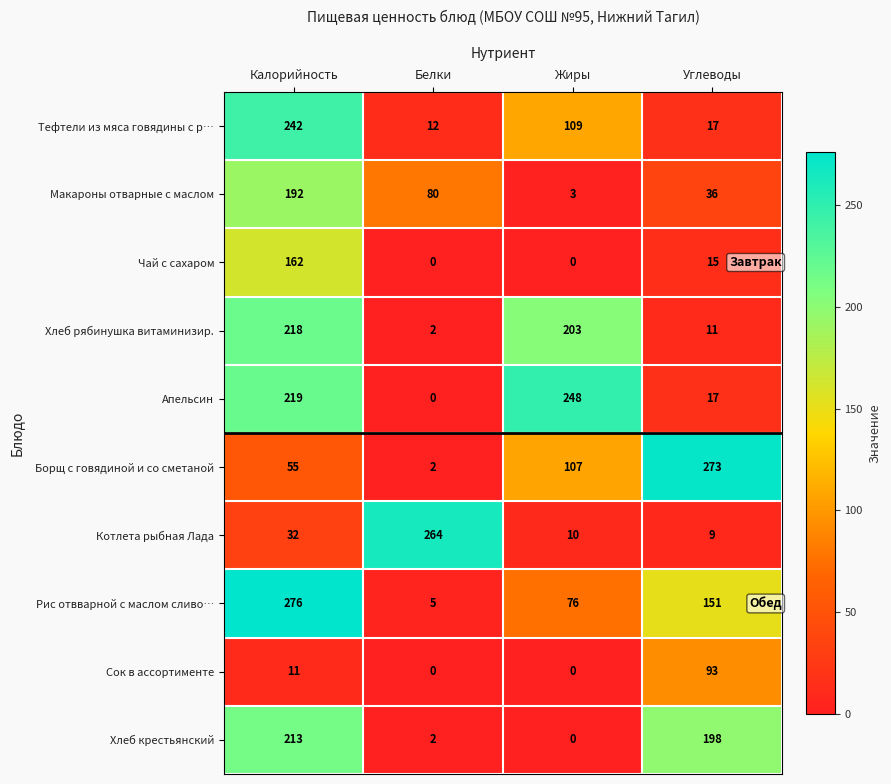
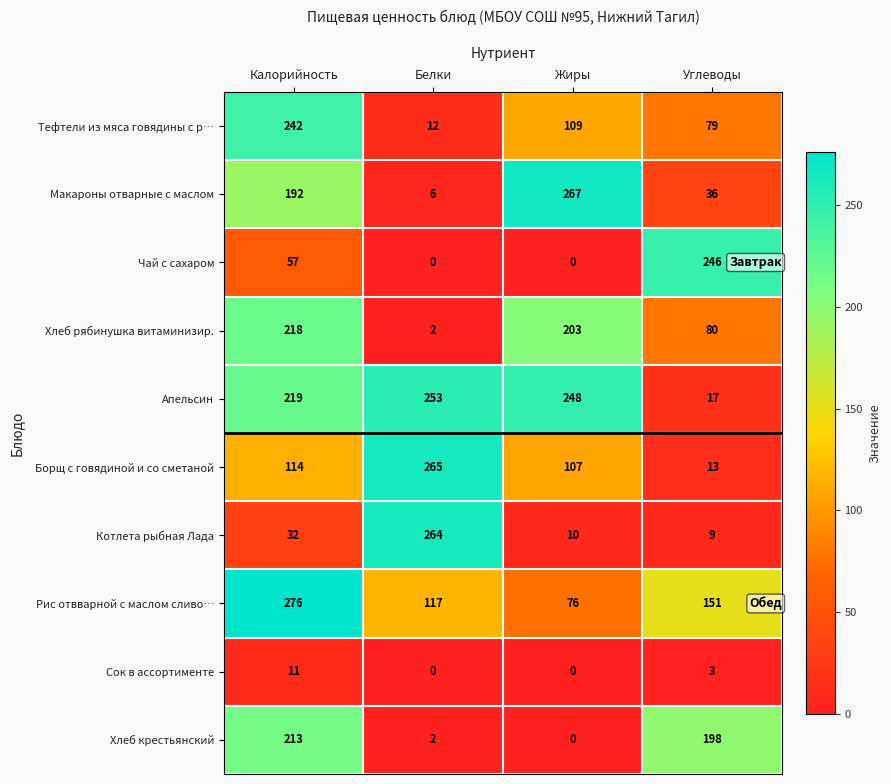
  {
    "Тефтели из мяса говядины с р…": {
      "Калорийность": 242,
      "Белки": 12,
      "Жиры": 109,
-     "Углеводы": 17
+     "Углеводы": 79
    },
    "Макароны отварные с маслом": {
      "Калорийность": 192,
-     "Белки": 80,
-     "Жиры": 3,
+     "Белки": 6,
+     "Жиры": 267,
      "Углеводы": 36
    },
    "Чай с сахаром": {
-     "Калорийность": 162,
+     "Калорийность": 57,
      "Белки": 0,
      "Жиры": 0,
-     "Углеводы": 15
+     "Углеводы": 246
    },
    "Хлеб рябинушка витаминизир.": {
      "Калорийность": 218,
      "Белки": 2,
      "Жиры": 203,
-     "Углеводы": 11
+     "Углеводы": 80
    },
    "Апельсин": {
      "Калорийность": 219,
-     "Белки": 0,
+     "Белки": 253,
      "Жиры": 248,
      "Углеводы": 17
    },
    "Борщ с говядиной и со сметаной": {
-     "Калорийность": 55,
-     "Белки": 2,
+     "Калорийность": 114,
+     "Белки": 265,
      "Жиры": 107,
-     "Углеводы": 273
+     "Углеводы": 13
    },
    "Котлета рыбная Лада": {
      "Калорийность": 32,
      "Белки": 264,
      "Жиры": 10,
      "Углеводы": 9
    },
    "Рис отвварной с маслом сливо…": {
      "Калорийность": 276,
-     "Белки": 5,
+     "Белки": 117,
      "Жиры": 76,
      "Углеводы": 151
    },
    "Сок в ассортименте": {
      "Калорийность": 11,
      "Белки": 0,
      "Жиры": 0,
-     "Углеводы": 93
+     "Углеводы": 3
    },
    "Хлеб крестьянский": {
      "Калорийность": 213,
      "Белки": 2,
      "Жиры": 0,
      "Углеводы": 198
    }
  }
